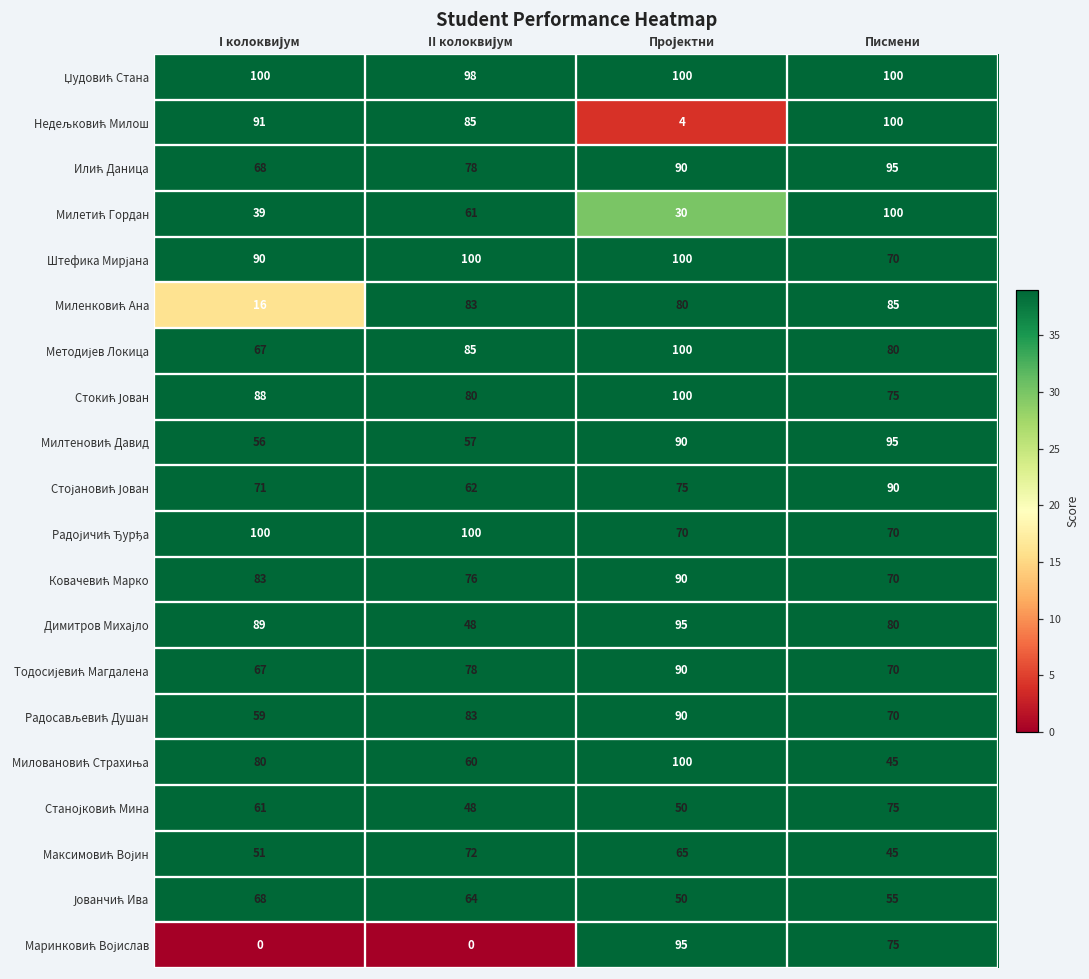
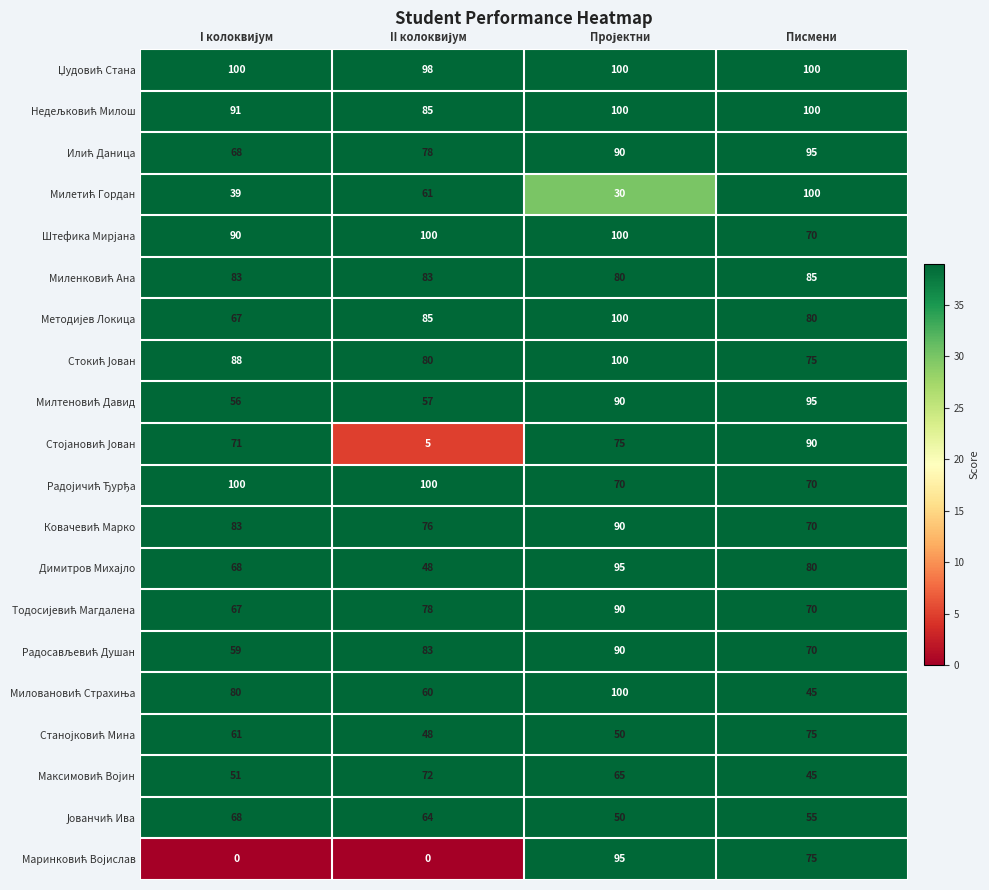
  {
    "Џудовић Стана": {
      "I колоквијум": 100,
      "II колоквијум": 98,
      "Пројектни": 100,
      "Писмени": 100
    },
    "Недељковић Милош": {
      "I колоквијум": 91,
      "II колоквијум": 85,
-     "Пројектни": 4,
+     "Пројектни": 100,
      "Писмени": 100
    },
    "Илић Даница": {
      "I колоквијум": 68,
      "II колоквијум": 78,
      "Пројектни": 90,
      "Писмени": 95
    },
    "Милетић Гордан": {
      "I колоквијум": 39,
      "II колоквијум": 61,
      "Пројектни": 30,
      "Писмени": 100
    },
    "Штефика Мирјана": {
      "I колоквијум": 90,
      "II колоквијум": 100,
      "Пројектни": 100,
      "Писмени": 70
    },
    "Миленковић Ана": {
-     "I колоквијум": 16,
+     "I колоквијум": 83,
      "II колоквијум": 83,
      "Пројектни": 80,
      "Писмени": 85
    },
    "Методијев Локица": {
      "I колоквијум": 67,
      "II колоквијум": 85,
      "Пројектни": 100,
      "Писмени": 80
    },
    "Стокић Јован": {
      "I колоквијум": 88,
      "II колоквијум": 80,
      "Пројектни": 100,
      "Писмени": 75
    },
    "Милтеновић Давид": {
      "I колоквијум": 56,
      "II колоквијум": 57,
      "Пројектни": 90,
      "Писмени": 95
    },
    "Стојановић Јован": {
      "I колоквијум": 71,
-     "II колоквијум": 62,
+     "II колоквијум": 5,
      "Пројектни": 75,
      "Писмени": 90
    },
    "Радојичић Ђурђа": {
      "I колоквијум": 100,
      "II колоквијум": 100,
      "Пројектни": 70,
      "Писмени": 70
    },
    "Ковачевић Марко": {
      "I колоквијум": 83,
      "II колоквијум": 76,
      "Пројектни": 90,
      "Писмени": 70
    },
    "Димитров Михајло": {
-     "I колоквијум": 89,
+     "I колоквијум": 68,
      "II колоквијум": 48,
      "Пројектни": 95,
      "Писмени": 80
    },
    "Тодосијевић Магдалена": {
      "I колоквијум": 67,
      "II колоквијум": 78,
      "Пројектни": 90,
      "Писмени": 70
    },
    "Радосављевић Душан": {
      "I колоквијум": 59,
      "II колоквијум": 83,
      "Пројектни": 90,
      "Писмени": 70
    },
    "Миловановић Страхиња": {
      "I колоквијум": 80,
      "II колоквијум": 60,
      "Пројектни": 100,
      "Писмени": 45
    },
    "Станојковић Мина": {
      "I колоквијум": 61,
      "II колоквијум": 48,
      "Пројектни": 50,
      "Писмени": 75
    },
    "Максимовић Војин": {
      "I колоквијум": 51,
      "II колоквијум": 72,
      "Пројектни": 65,
      "Писмени": 45
    },
    "Јованчић Ива": {
      "I колоквијум": 68,
      "II колоквијум": 64,
      "Пројектни": 50,
      "Писмени": 55
    },
    "Маринковић Војислав": {
      "I колоквијум": 0,
      "II колоквијум": 0,
      "Пројектни": 95,
      "Писмени": 75
    }
  }
